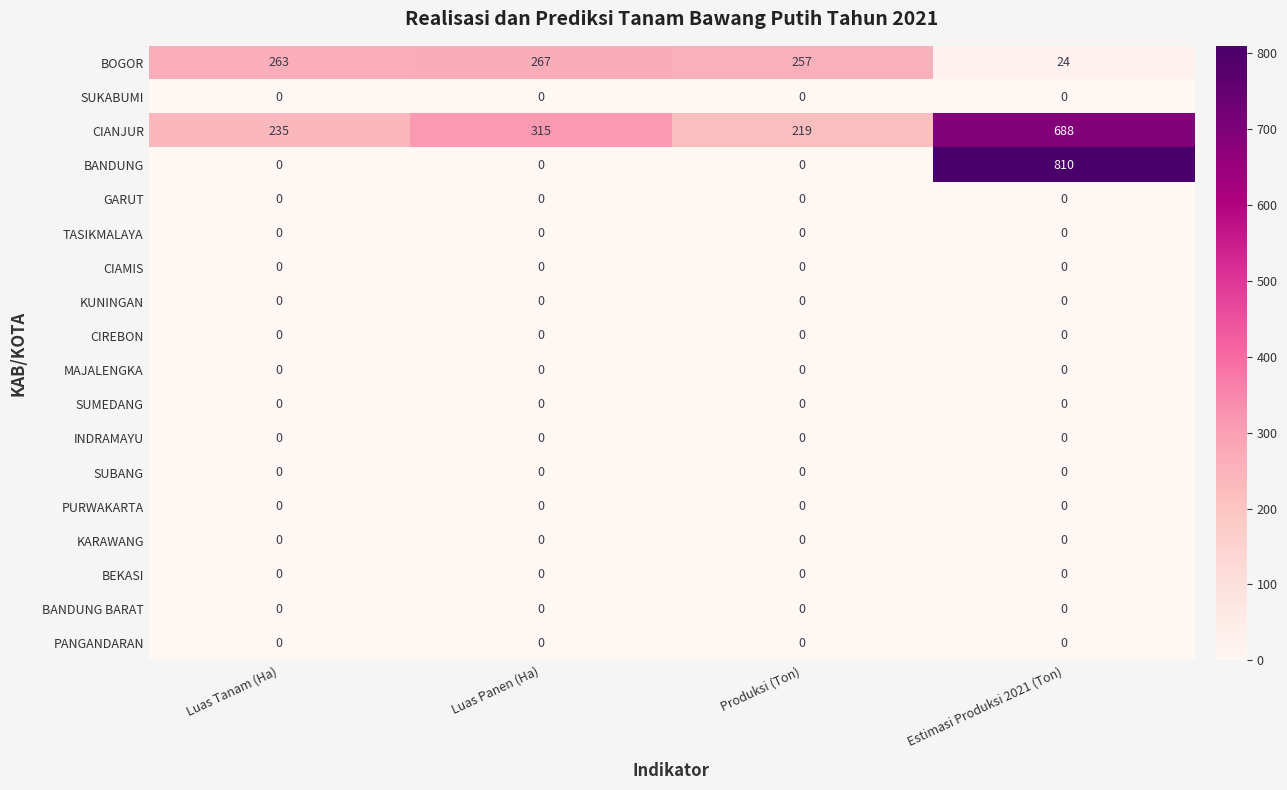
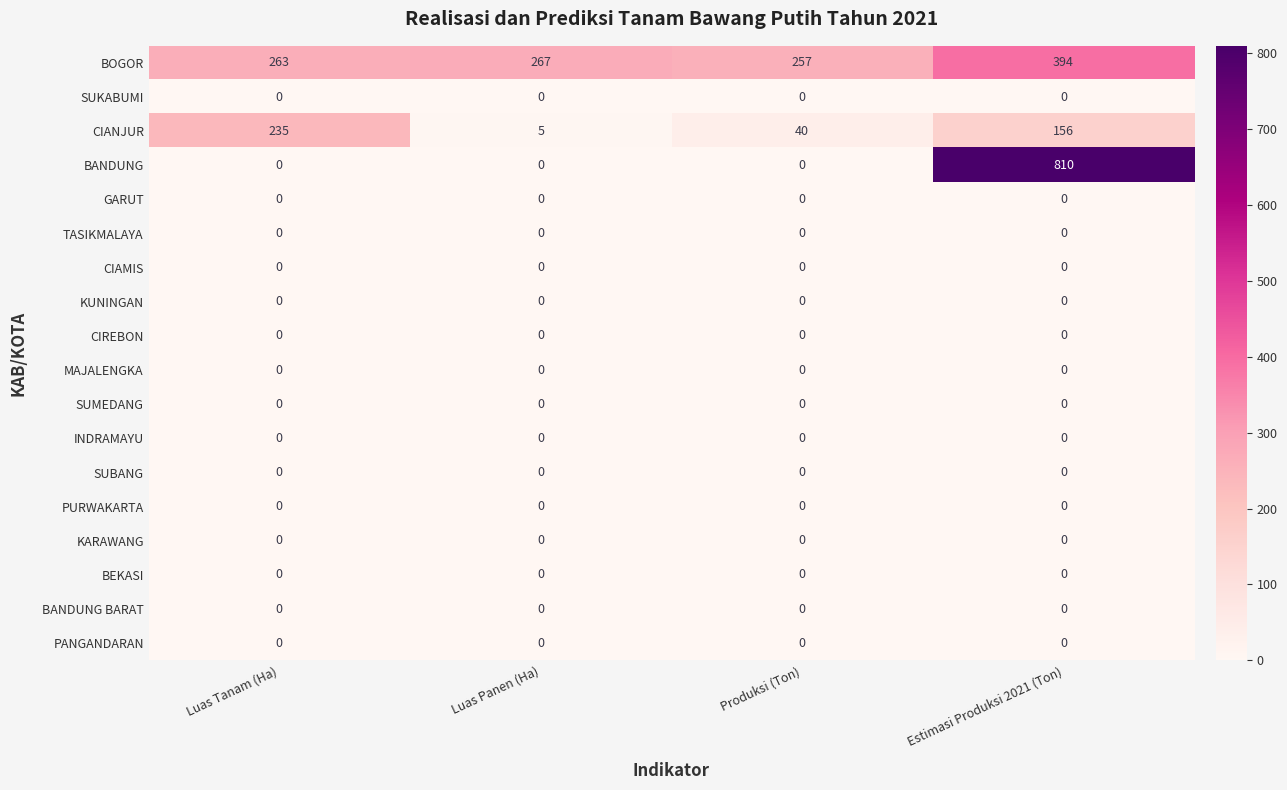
  {
    "BOGOR": {
      "Luas Tanam (Ha)": 263,
      "Luas Panen (Ha)": 267,
      "Produksi (Ton)": 257,
-     "Estimasi Produksi 2021 (Ton)": 24
+     "Estimasi Produksi 2021 (Ton)": 394
    },
    "SUKABUMI": {
      "Luas Tanam (Ha)": 0,
      "Luas Panen (Ha)": 0,
      "Produksi (Ton)": 0,
      "Estimasi Produksi 2021 (Ton)": 0
    },
    "CIANJUR": {
      "Luas Tanam (Ha)": 235,
-     "Luas Panen (Ha)": 315,
-     "Produksi (Ton)": 219,
-     "Estimasi Produksi 2021 (Ton)": 688
+     "Luas Panen (Ha)": 5,
+     "Produksi (Ton)": 40,
+     "Estimasi Produksi 2021 (Ton)": 156
    },
    "BANDUNG": {
      "Luas Tanam (Ha)": 0,
      "Luas Panen (Ha)": 0,
      "Produksi (Ton)": 0,
      "Estimasi Produksi 2021 (Ton)": 810
    },
    "GARUT": {
      "Luas Tanam (Ha)": 0,
      "Luas Panen (Ha)": 0,
      "Produksi (Ton)": 0,
      "Estimasi Produksi 2021 (Ton)": 0
    },
    "TASIKMALAYA": {
      "Luas Tanam (Ha)": 0,
      "Luas Panen (Ha)": 0,
      "Produksi (Ton)": 0,
      "Estimasi Produksi 2021 (Ton)": 0
    },
    "CIAMIS": {
      "Luas Tanam (Ha)": 0,
      "Luas Panen (Ha)": 0,
      "Produksi (Ton)": 0,
      "Estimasi Produksi 2021 (Ton)": 0
    },
    "KUNINGAN": {
      "Luas Tanam (Ha)": 0,
      "Luas Panen (Ha)": 0,
      "Produksi (Ton)": 0,
      "Estimasi Produksi 2021 (Ton)": 0
    },
    "CIREBON": {
      "Luas Tanam (Ha)": 0,
      "Luas Panen (Ha)": 0,
      "Produksi (Ton)": 0,
      "Estimasi Produksi 2021 (Ton)": 0
    },
    "MAJALENGKA": {
      "Luas Tanam (Ha)": 0,
      "Luas Panen (Ha)": 0,
      "Produksi (Ton)": 0,
      "Estimasi Produksi 2021 (Ton)": 0
    },
    "SUMEDANG": {
      "Luas Tanam (Ha)": 0,
      "Luas Panen (Ha)": 0,
      "Produksi (Ton)": 0,
      "Estimasi Produksi 2021 (Ton)": 0
    },
    "INDRAMAYU": {
      "Luas Tanam (Ha)": 0,
      "Luas Panen (Ha)": 0,
      "Produksi (Ton)": 0,
      "Estimasi Produksi 2021 (Ton)": 0
    },
    "SUBANG": {
      "Luas Tanam (Ha)": 0,
      "Luas Panen (Ha)": 0,
      "Produksi (Ton)": 0,
      "Estimasi Produksi 2021 (Ton)": 0
    },
    "PURWAKARTA": {
      "Luas Tanam (Ha)": 0,
      "Luas Panen (Ha)": 0,
      "Produksi (Ton)": 0,
      "Estimasi Produksi 2021 (Ton)": 0
    },
    "KARAWANG": {
      "Luas Tanam (Ha)": 0,
      "Luas Panen (Ha)": 0,
      "Produksi (Ton)": 0,
      "Estimasi Produksi 2021 (Ton)": 0
    },
    "BEKASI": {
      "Luas Tanam (Ha)": 0,
      "Luas Panen (Ha)": 0,
      "Produksi (Ton)": 0,
      "Estimasi Produksi 2021 (Ton)": 0
    },
    "BANDUNG BARAT": {
      "Luas Tanam (Ha)": 0,
      "Luas Panen (Ha)": 0,
      "Produksi (Ton)": 0,
      "Estimasi Produksi 2021 (Ton)": 0
    },
    "PANGANDARAN": {
      "Luas Tanam (Ha)": 0,
      "Luas Panen (Ha)": 0,
      "Produksi (Ton)": 0,
      "Estimasi Produksi 2021 (Ton)": 0
    }
  }
